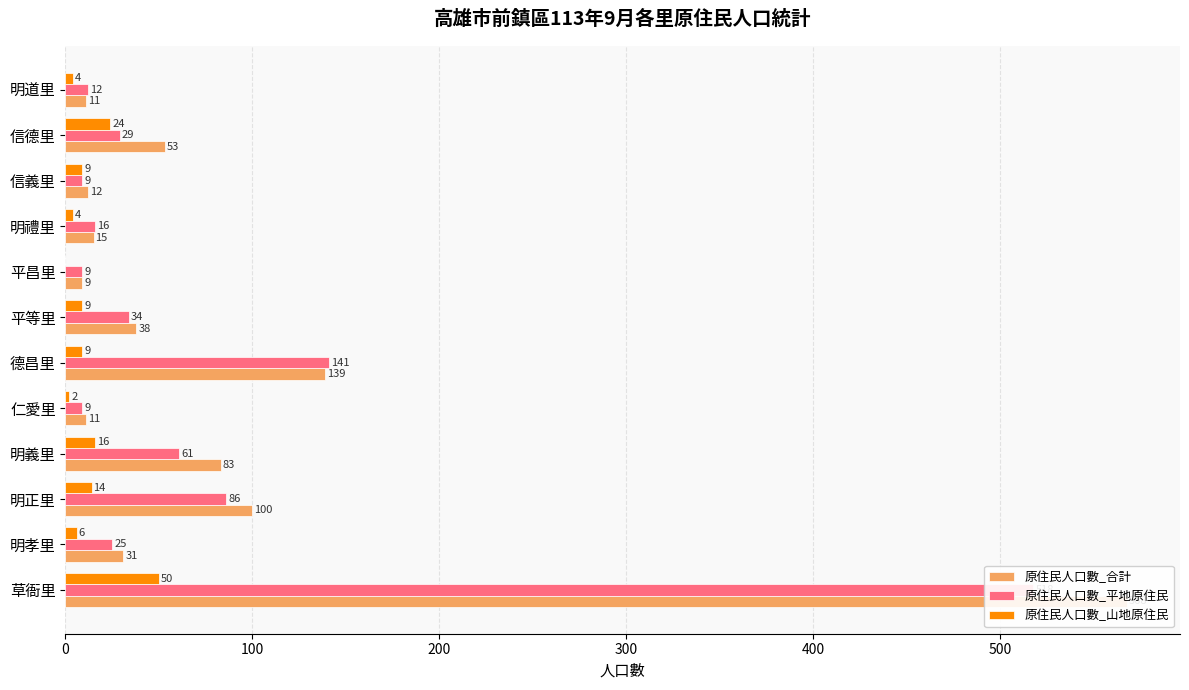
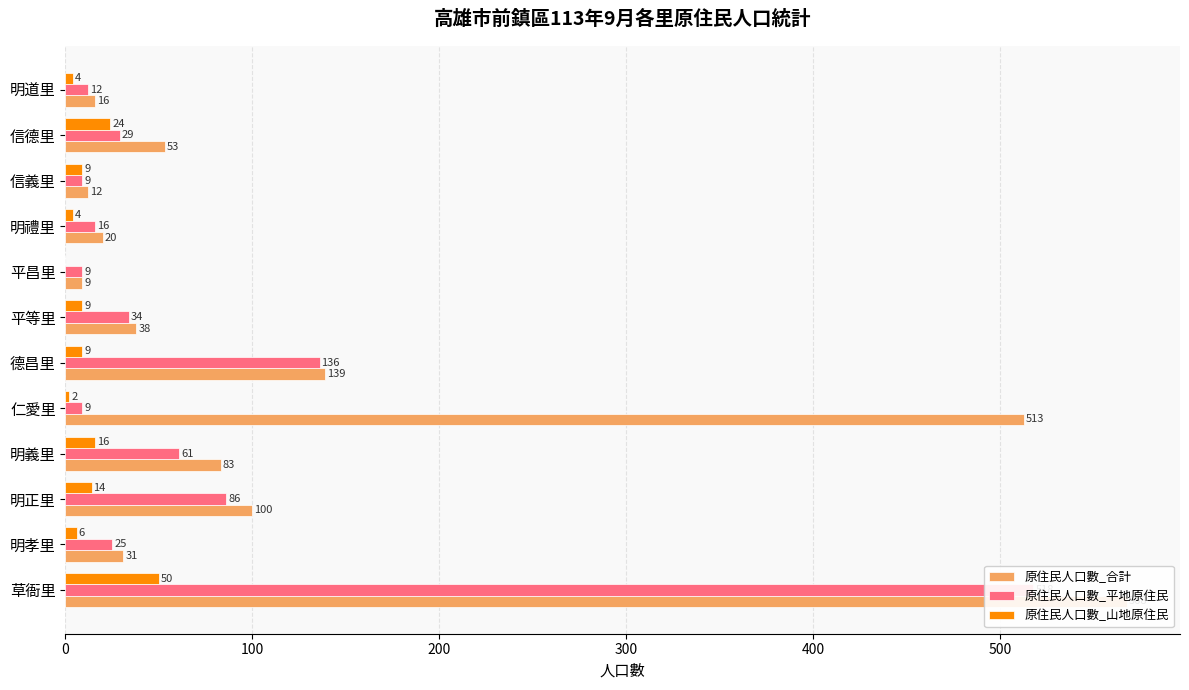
  {
    "原住民人口數_合計": {
-     "明道里": 11,
+     "明道里": 16,
      "信德里": 53,
      "信義里": 12,
-     "明禮里": 15,
+     "明禮里": 20,
      "平昌里": 9,
      "平等里": 38,
      "德昌里": 139,
-     "仁愛里": 11,
+     "仁愛里": 513,
      "明義里": 83,
      "明正里": 100,
      "明孝里": 31
    },
    "原住民人口數_平地原住民": {
      "明道里": 12,
      "信德里": 29,
      "信義里": 9,
      "明禮里": 16,
      "平昌里": 9,
      "平等里": 34,
-     "德昌里": 141,
+     "德昌里": 136,
      "仁愛里": 9,
      "明義里": 61,
      "明正里": 86,
      "明孝里": 25
    },
    "原住民人口數_山地原住民": {
      "明道里": 4,
      "信德里": 24,
      "信義里": 9,
      "明禮里": 4,
      "平等里": 9,
      "德昌里": 9,
      "仁愛里": 2,
      "明義里": 16,
      "明正里": 14,
      "明孝里": 6,
      "草衙里": 50
    }
  }
